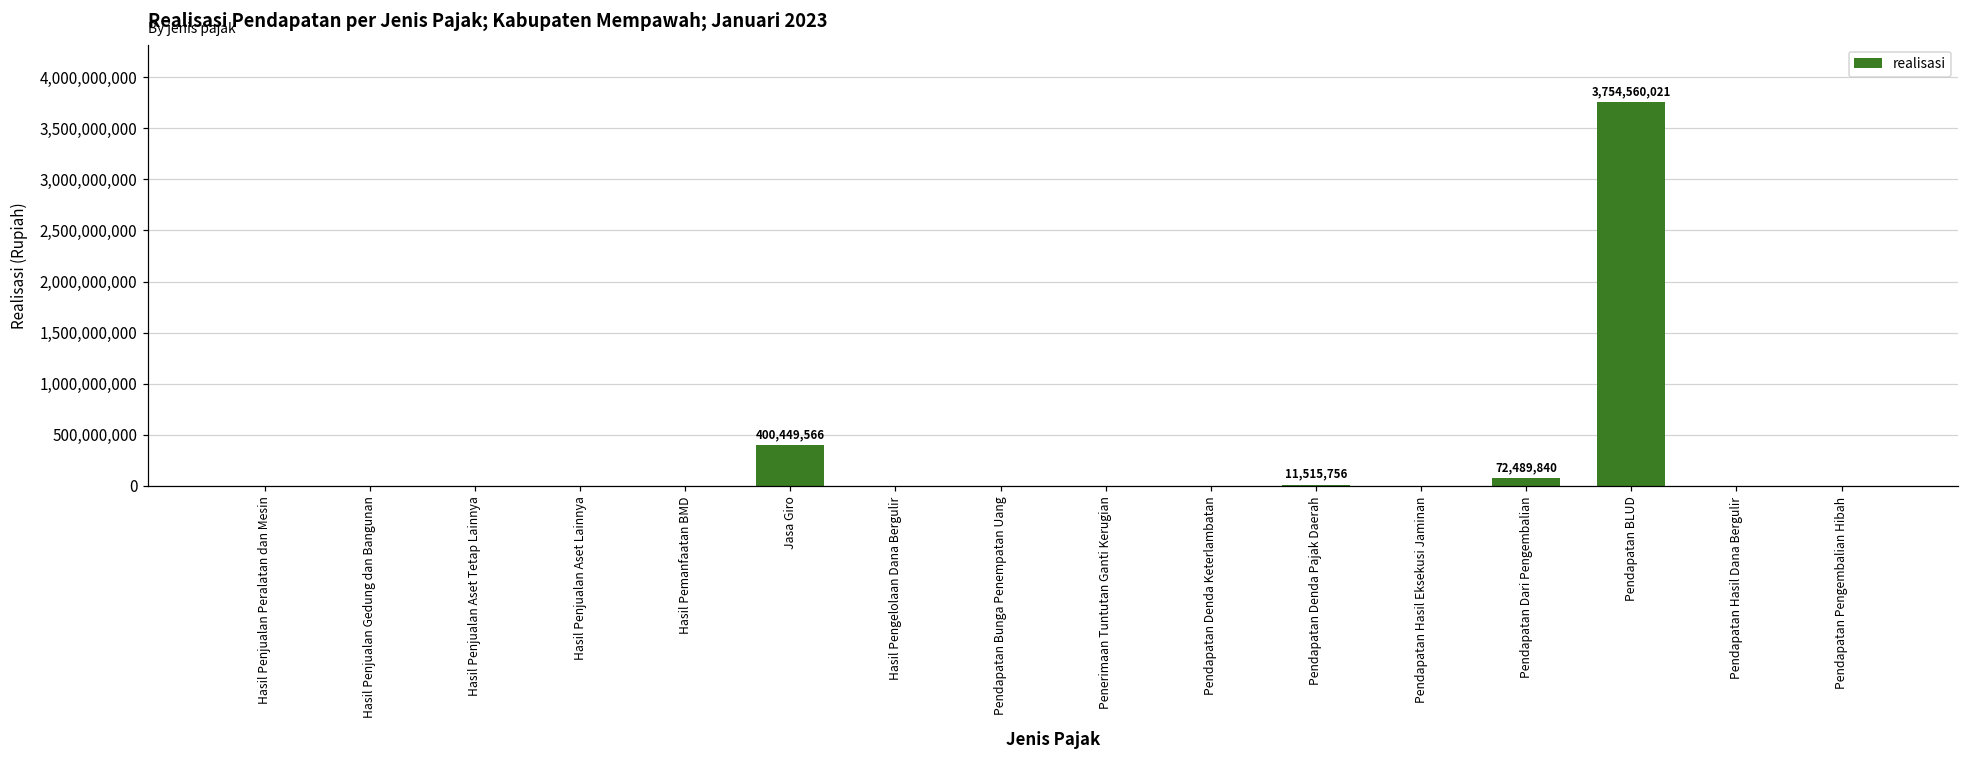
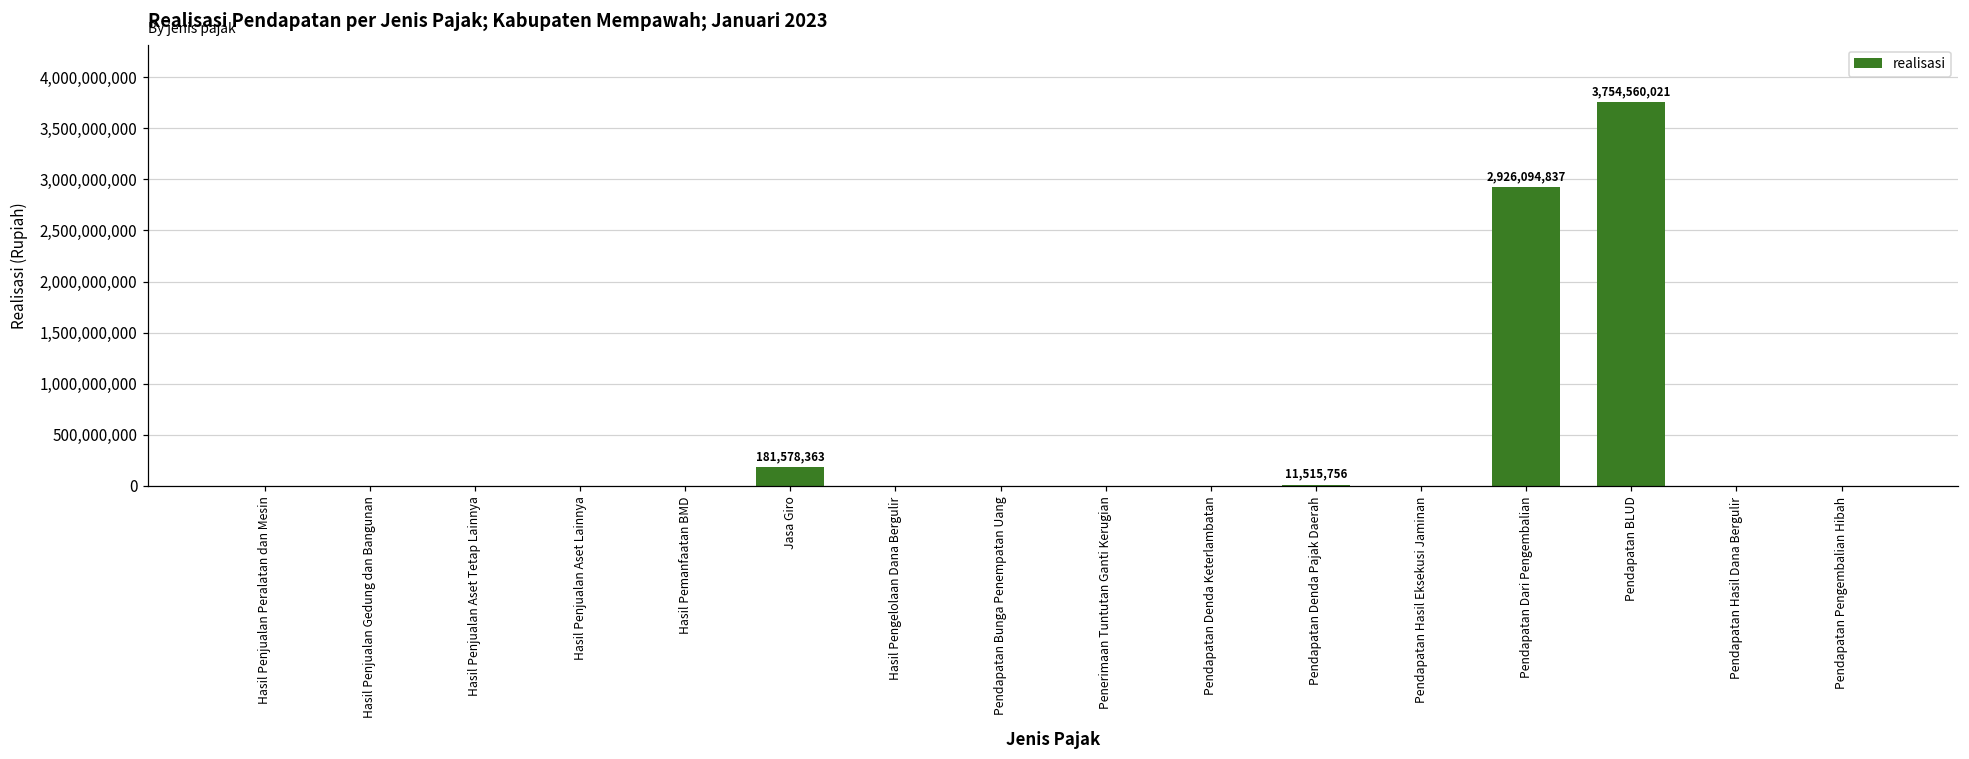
  {
-   "Jasa Giro": "400,449,566",
+   "Jasa Giro": "181,578,363",
    "Pendapatan Denda Pajak Daerah": "11,515,756",
-   "Pendapatan Dari Pengembalian": "72,489,840",
+   "Pendapatan Dari Pengembalian": "2,926,094,837",
    "Pendapatan BLUD": "3,754,560,021"
  }
